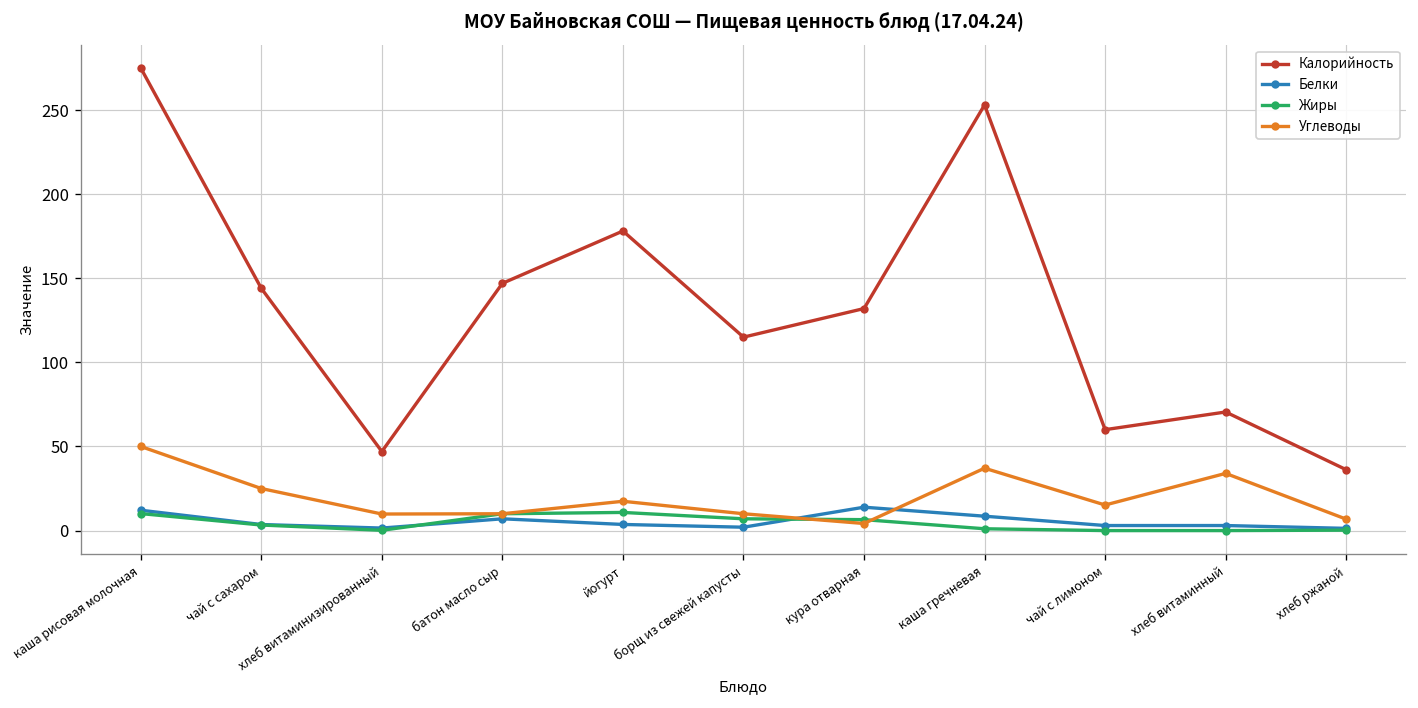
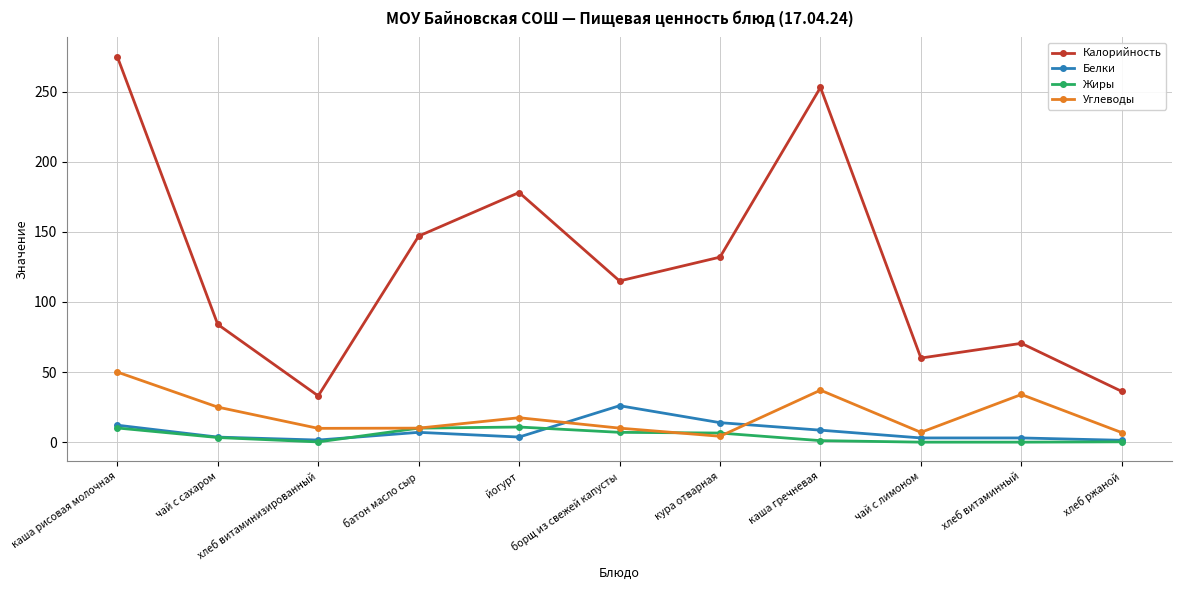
  {
    "Калорийность": {
      "каша рисовая молочная": 275,
-     "чай с сахаром": 144,
-     "хлеб витаминизированный": 47,
+     "чай с сахаром": 84,
+     "хлеб витаминизированный": 33,
      "батон масло сыр": 147,
      "йогурт": 178,
      "борщ из свежей капусты": 115,
      "кура отварная": 132,
      "каша гречневая": 253,
      "чай с лимоном": 60,
      "хлеб витаминный": 71,
      "хлеб ржаной": 36
    },
    "Белки": {
      "каша рисовая молочная": 12,
      "батон масло сыр": 7,
      "йогурт": 4,
-     "борщ из свежей капусты": 2,
+     "борщ из свежей капусты": 26,
      "кура отварная": 14,
      "каша гречневая": 9,
      "чай с лимоном": 3,
      "хлеб витаминный": 3
    },
    "Жиры": {
      "каша рисовая молочная": 10,
      "йогурт": 11,
      "борщ из свежей капусты": 7,
      "кура отварная": 7,
      "каша гречневая": 1,
      "чай с лимоном": 0,
      "хлеб витаминный": 0
    },
    "Углеводы": {
      "каша рисовая молочная": 50,
      "чай с сахаром": 25,
      "хлеб витаминизированный": 10,
      "йогурт": 17,
      "борщ из свежей капусты": 10,
      "кура отварная": 4,
      "каша гречневая": 37,
-     "чай с лимоном": 15,
+     "чай с лимоном": 7,
      "хлеб витаминный": 34,
      "хлеб ржаной": 7
    }
  }
